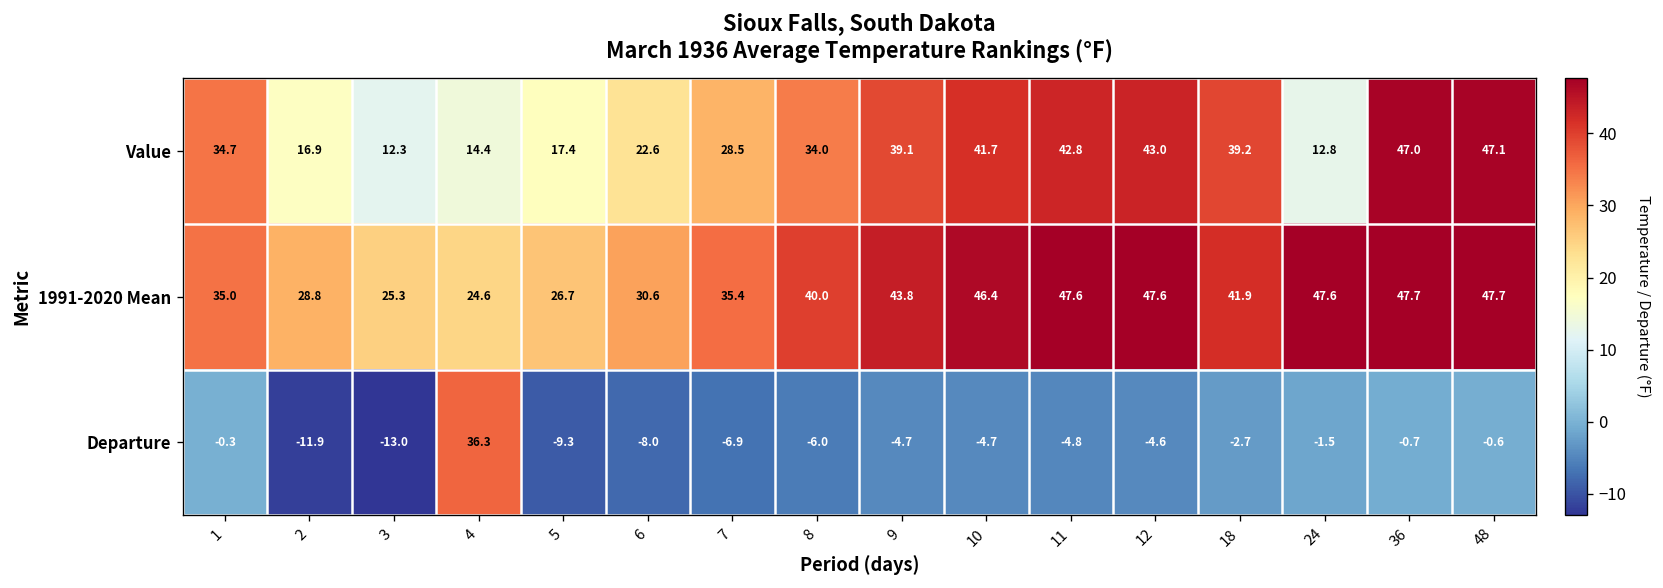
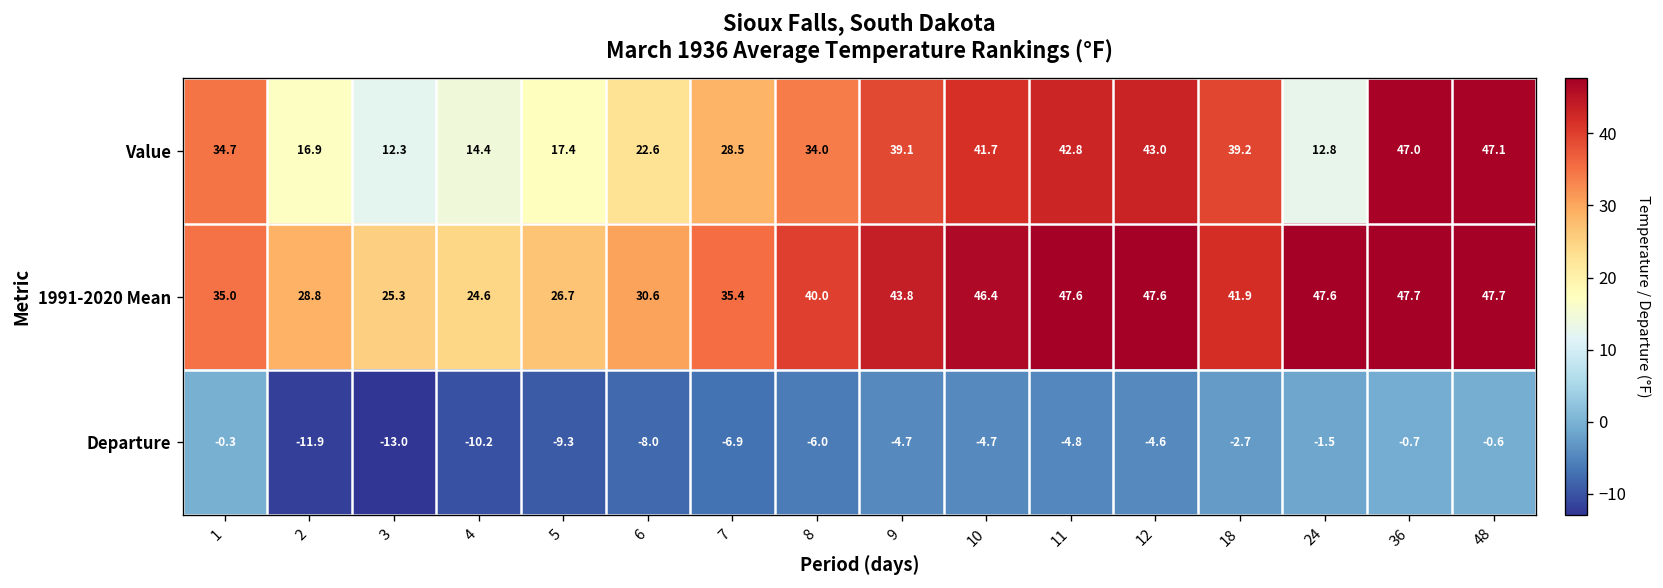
  {
    "Value": {
      "1": 34.7,
      "2": 16.9,
      "3": 12.3,
      "4": 14.4,
      "5": 17.4,
      "6": 22.6,
      "7": 28.5,
      "8": 34.0,
      "9": 39.1,
      "10": 41.7,
      "11": 42.8,
      "12": 43.0,
      "18": 39.2,
      "24": 12.8,
      "36": 47.0,
      "48": 47.1
    },
    "1991-2020 Mean": {
      "1": 35.0,
      "2": 28.8,
      "3": 25.3,
      "4": 24.6,
      "5": 26.7,
      "6": 30.6,
      "7": 35.4,
      "8": 40.0,
      "9": 43.8,
      "10": 46.4,
      "11": 47.6,
      "12": 47.6,
      "18": 41.9,
      "24": 47.6,
      "36": 47.7,
      "48": 47.7
    },
    "Departure": {
      "1": -0.3,
      "2": -11.9,
      "3": -13.0,
-     "4": 36.3,
+     "4": -10.2,
      "5": -9.3,
      "6": -8.0,
      "7": -6.9,
      "8": -6.0,
      "9": -4.7,
      "10": -4.7,
      "11": -4.8,
      "12": -4.6,
      "18": -2.7,
      "24": -1.5,
      "36": -0.7,
      "48": -0.6
    }
  }
